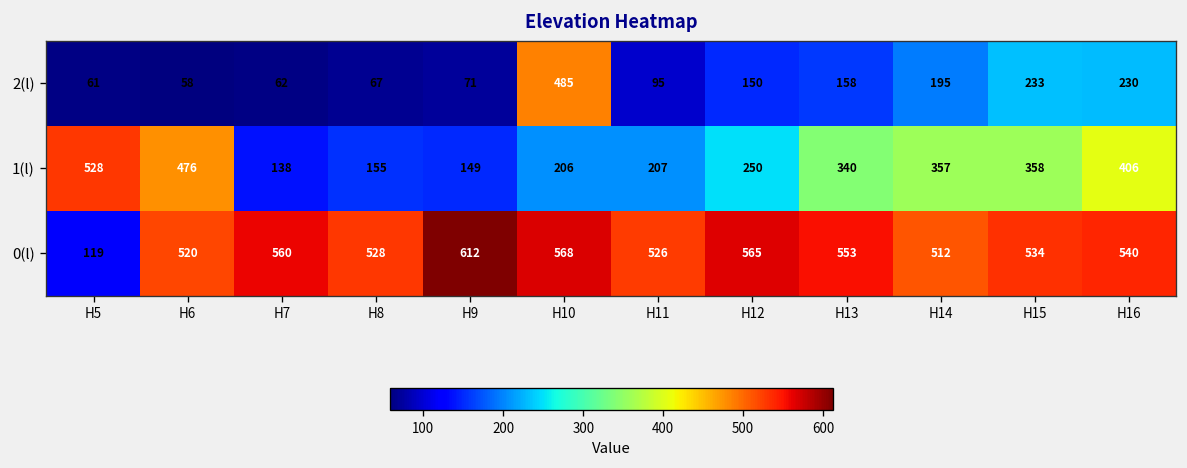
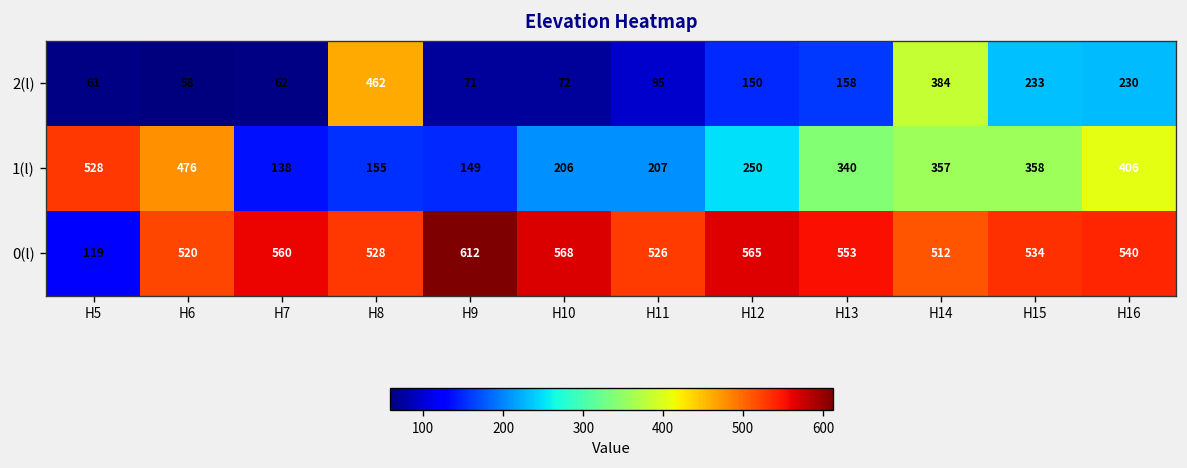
  {
    "2(l)": {
      "H5": 61,
      "H6": 58,
      "H7": 62,
-     "H8": 67,
+     "H8": 462,
      "H9": 71,
-     "H10": 485,
+     "H10": 72,
      "H11": 95,
      "H12": 150,
      "H13": 158,
-     "H14": 195,
+     "H14": 384,
      "H15": 233,
      "H16": 230
    },
    "1(l)": {
      "H5": 528,
      "H6": 476,
      "H7": 138,
      "H8": 155,
      "H9": 149,
      "H10": 206,
      "H11": 207,
      "H12": 250,
      "H13": 340,
      "H14": 357,
      "H15": 358,
      "H16": 406
    },
    "0(l)": {
      "H5": 119,
      "H6": 520,
      "H7": 560,
      "H8": 528,
      "H9": 612,
      "H10": 568,
      "H11": 526,
      "H12": 565,
      "H13": 553,
      "H14": 512,
      "H15": 534,
      "H16": 540
    }
  }
